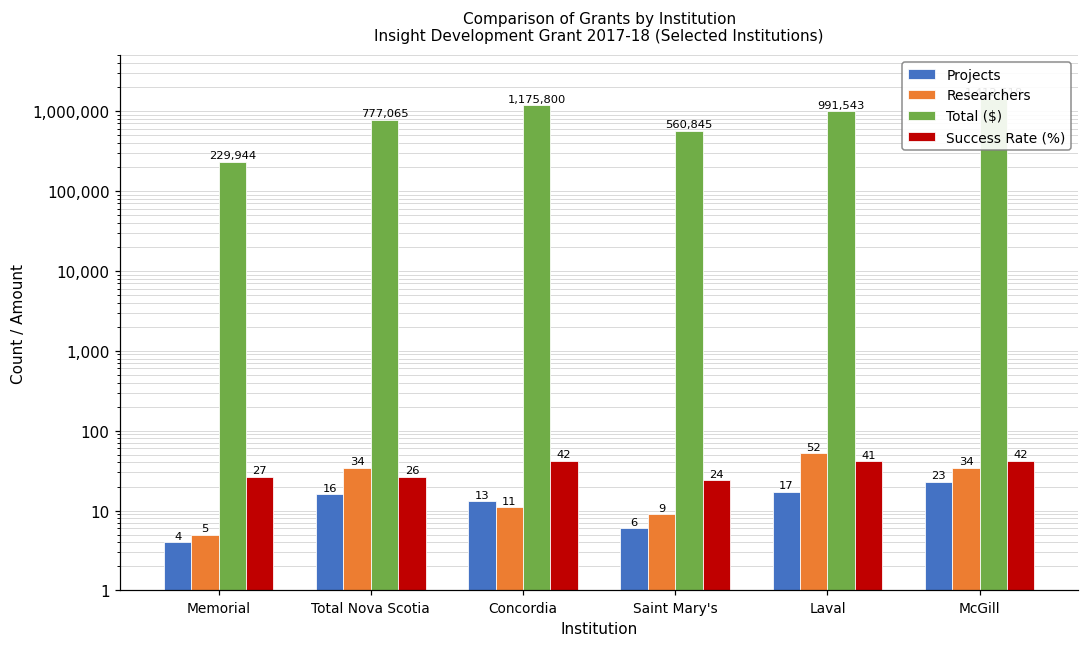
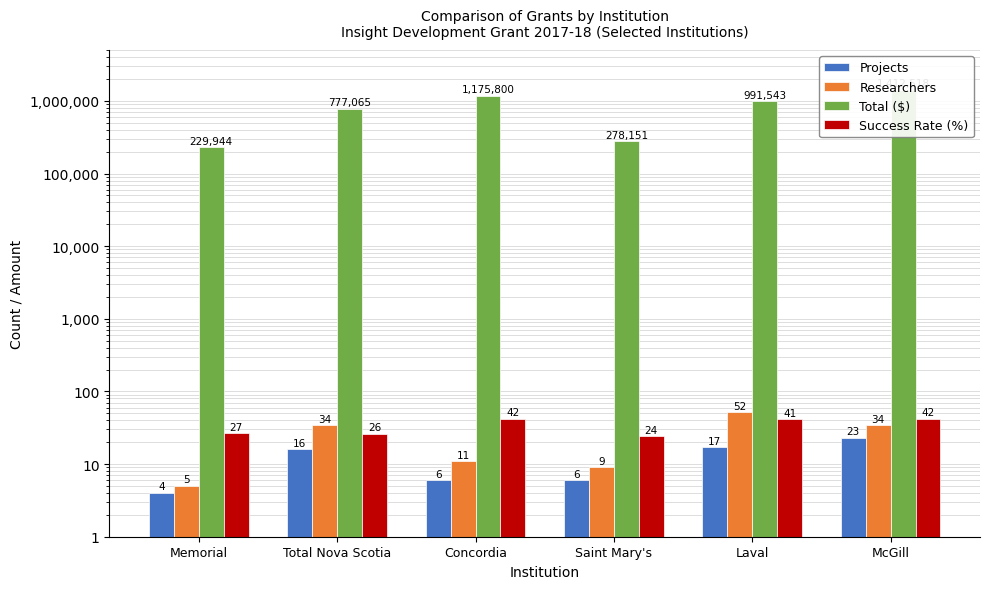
  {
    "Projects": {
      "Memorial": "4",
      "Total Nova Scotia": "16",
-     "Concordia": "13",
+     "Concordia": "6",
      "Saint Mary's": "6",
      "Laval": "17",
      "McGill": "23"
    },
    "Researchers": {
      "Memorial": "5",
      "Total Nova Scotia": "34",
      "Concordia": "11",
      "Saint Mary's": "9",
      "Laval": "52",
      "McGill": "34"
    },
    "Total ($)": {
      "Memorial": "229,944",
      "Total Nova Scotia": "777,065",
      "Concordia": "1,175,800",
-     "Saint Mary's": "560,845",
+     "Saint Mary's": "278,151",
      "Laval": "991,543"
    },
    "Success Rate (%)": {
      "Memorial": "27",
      "Total Nova Scotia": "26",
      "Concordia": "42",
      "Saint Mary's": "24",
      "Laval": "41",
      "McGill": "42"
    }
  }
